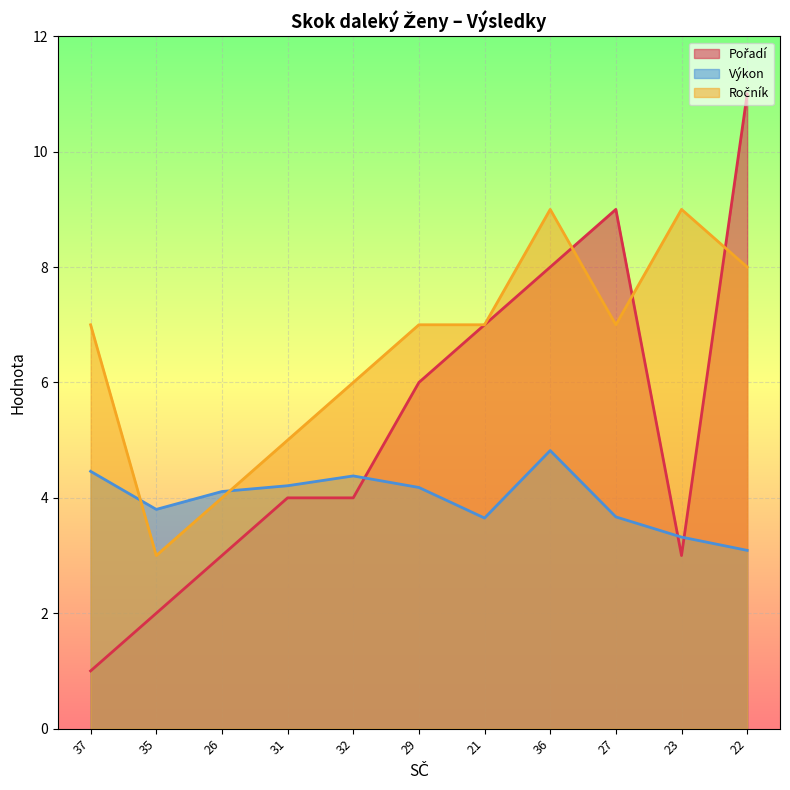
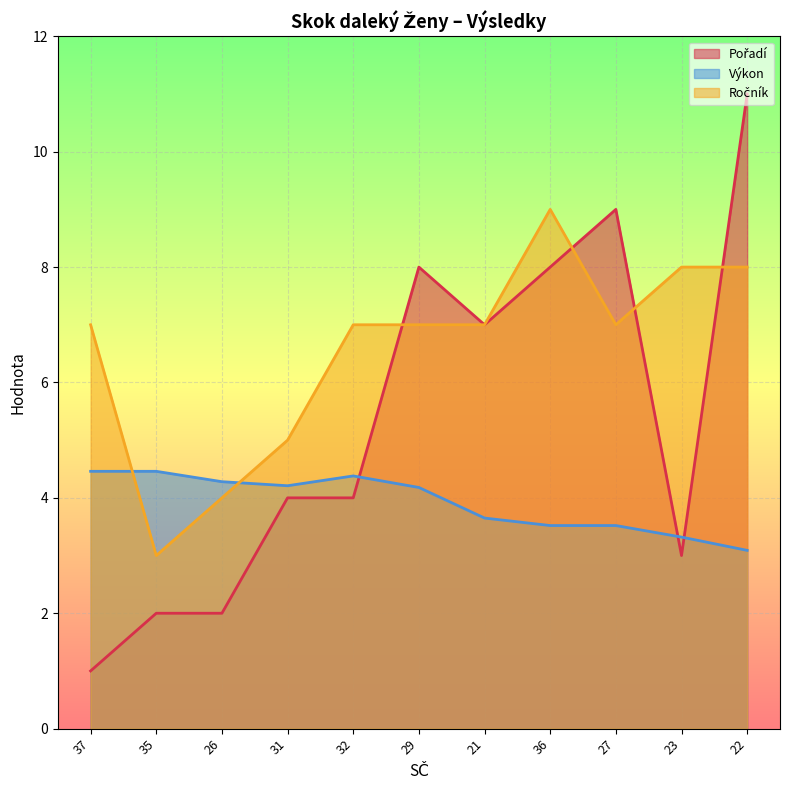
  {
    "Pořadí": {
      "37": 1,
      "35": 2,
-     "26": 3,
+     "26": 2,
      "31": 4,
      "32": 4,
-     "29": 6,
+     "29": 8,
      "36": 8,
      "27": 9,
      "23": 3
    },
    "Výkon": {
      "37": 4.5,
-     "35": 3.8,
-     "26": 4.1,
+     "35": 4.5,
+     "26": 4.3,
      "31": 4.2,
      "32": 4.4,
      "29": 4.2,
      "21": 3.7,
-     "36": 4.8,
-     "27": 3.7,
+     "36": 3.5,
+     "27": 3.5,
      "23": 3.3,
      "22": 3.1
    },
    "Ročník": {
      "37": 7,
      "35": 3,
      "26": 4,
      "31": 5,
-     "32": 6,
+     "32": 7,
      "29": 7,
      "36": 9,
      "27": 7,
-     "23": 9,
+     "23": 8,
      "22": 8
    }
  }
